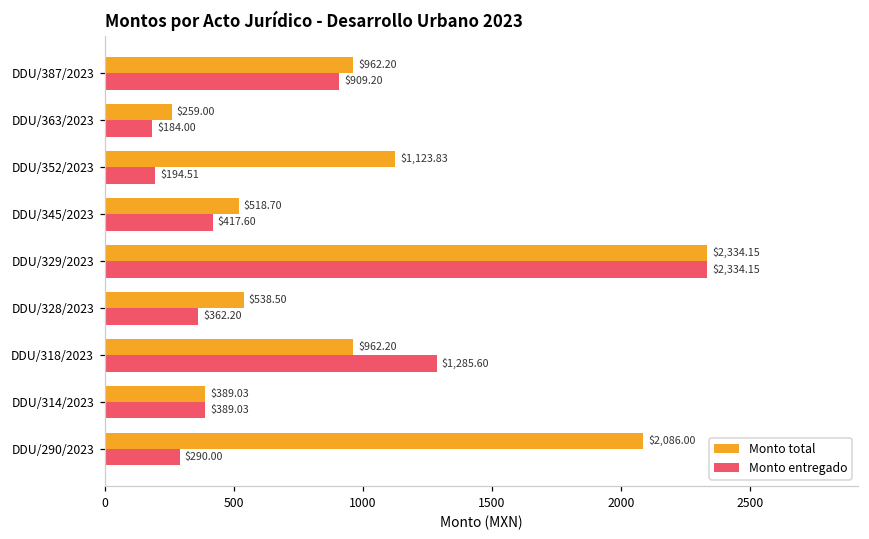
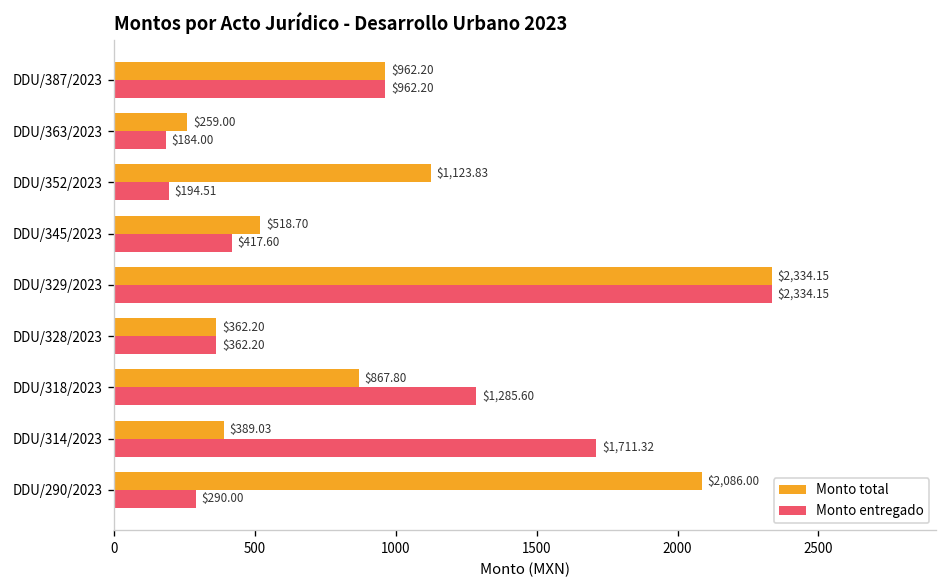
  {
    "Monto total": {
      "DDU/387/2023": "$962.20",
      "DDU/363/2023": "$259.00",
      "DDU/352/2023": "$1,123.83",
      "DDU/345/2023": "$518.70",
      "DDU/329/2023": "$2,334.15",
-     "DDU/328/2023": "$538.50",
-     "DDU/318/2023": "$962.20",
+     "DDU/328/2023": "$362.20",
+     "DDU/318/2023": "$867.80",
      "DDU/314/2023": "$389.03",
      "DDU/290/2023": "$2,086.00"
    },
    "Monto entregado": {
-     "DDU/387/2023": "$909.20",
+     "DDU/387/2023": "$962.20",
      "DDU/363/2023": "$184.00",
      "DDU/352/2023": "$194.51",
      "DDU/345/2023": "$417.60",
      "DDU/329/2023": "$2,334.15",
      "DDU/328/2023": "$362.20",
      "DDU/318/2023": "$1,285.60",
-     "DDU/314/2023": "$389.03",
+     "DDU/314/2023": "$1,711.32",
      "DDU/290/2023": "$290.00"
    }
  }
